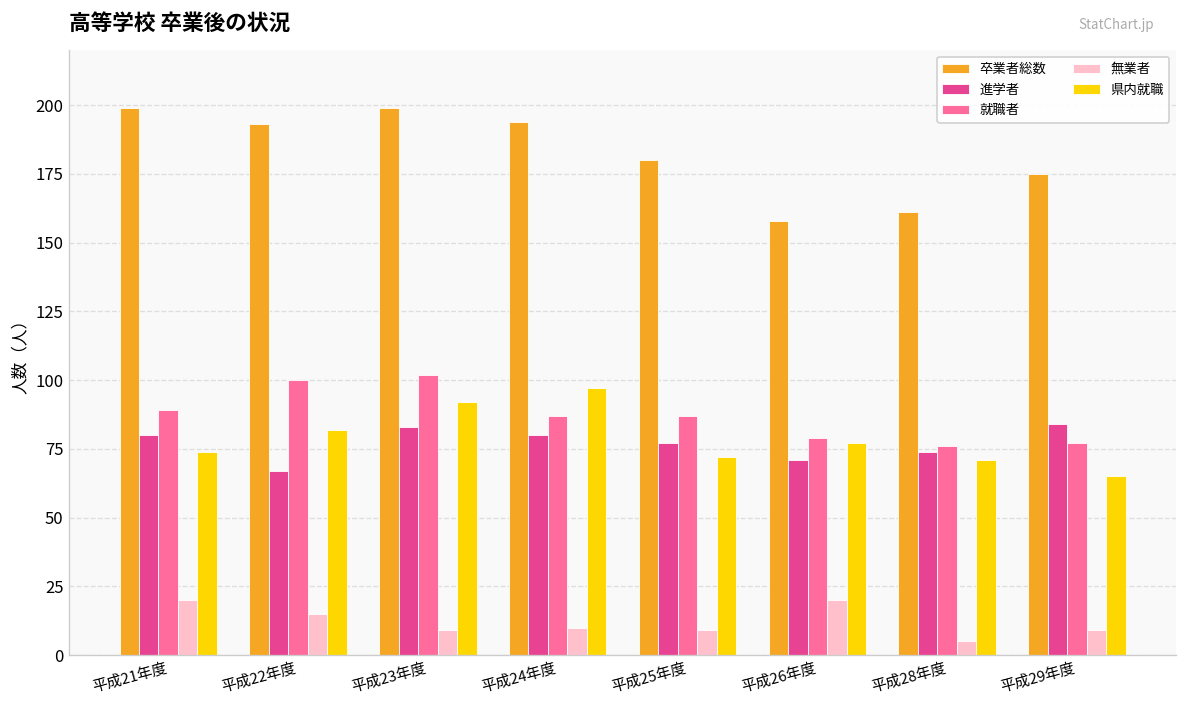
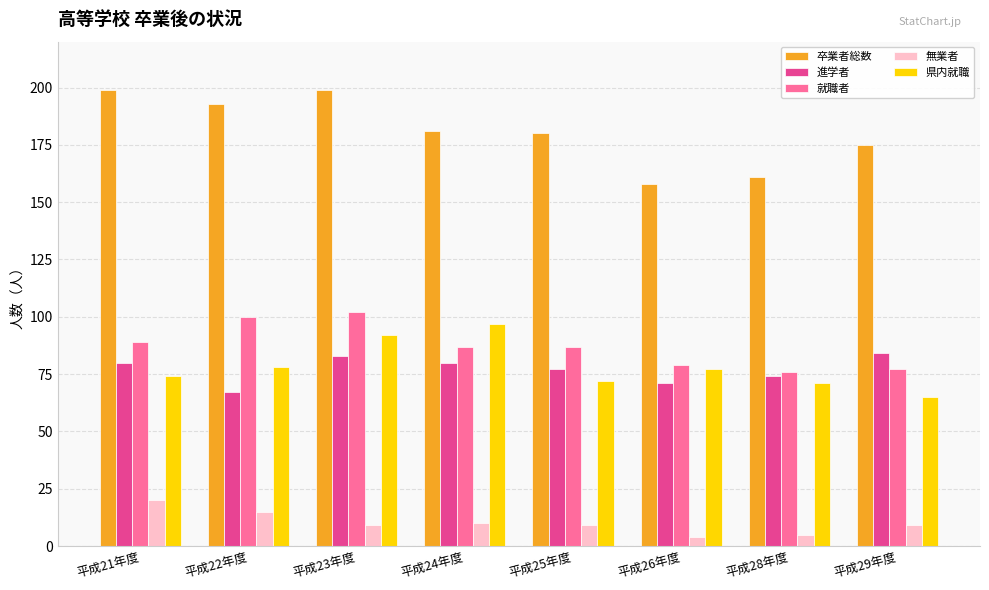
  {
    "卒業者総数": {
      "平成21年度": 199,
      "平成22年度": 193,
      "平成23年度": 199,
-     "平成24年度": 194,
+     "平成24年度": 181,
      "平成25年度": 180,
      "平成26年度": 158,
      "平成28年度": 161,
      "平成29年度": 175
    },
    "無業者": {
      "平成21年度": 20,
      "平成22年度": 15,
      "平成23年度": 9,
      "平成24年度": 10,
      "平成25年度": 9,
-     "平成26年度": 20,
+     "平成26年度": 4,
      "平成28年度": 5,
      "平成29年度": 9
    },
    "県内就職": {
      "平成21年度": 74,
-     "平成22年度": 82,
+     "平成22年度": 78,
      "平成23年度": 92,
      "平成24年度": 97,
      "平成25年度": 72,
      "平成26年度": 77,
      "平成28年度": 71,
      "平成29年度": 65
    }
  }
